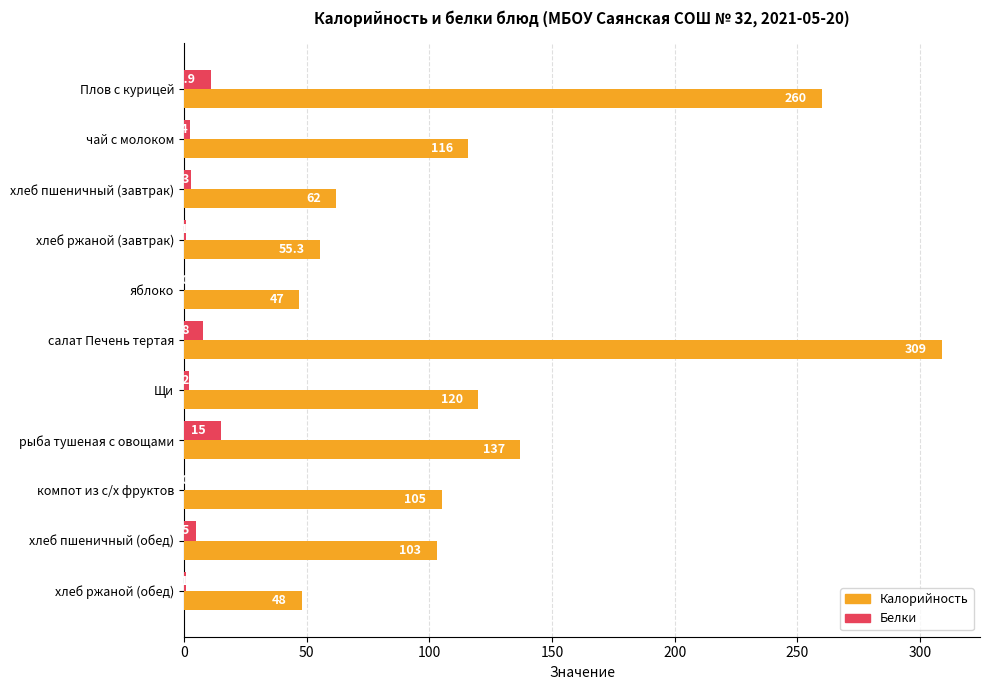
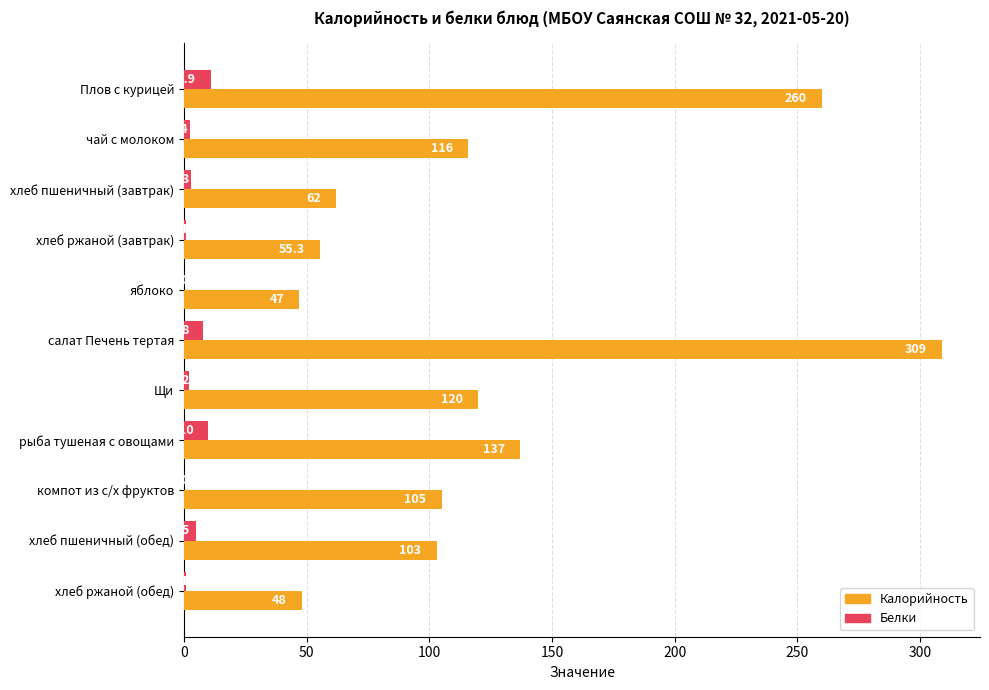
  {
    "Калорийность": {
      "Плов с курицей": 260,
      "чай с молоком": 116,
      "хлеб пшеничный (завтрак)": 62,
      "хлеб ржаной (завтрак)": 55.3,
      "яблоко": 47,
      "салат Печень тертая": 309,
      "Щи": 120,
      "рыба тушеная с овощами": 137,
      "компот из с/х фруктов": 105,
      "хлеб пшеничный (обед)": 103,
      "хлеб ржаной (обед)": 48
    },
    "Белки": {
      "хлеб пшеничный (завтрак)": 3,
      "салат Печень тертая": 8,
      "Щи": 2,
-     "рыба тушеная с овощами": 15,
+     "рыба тушеная с овощами": 10,
      "хлеб пшеничный (обед)": 5
    }
  }
